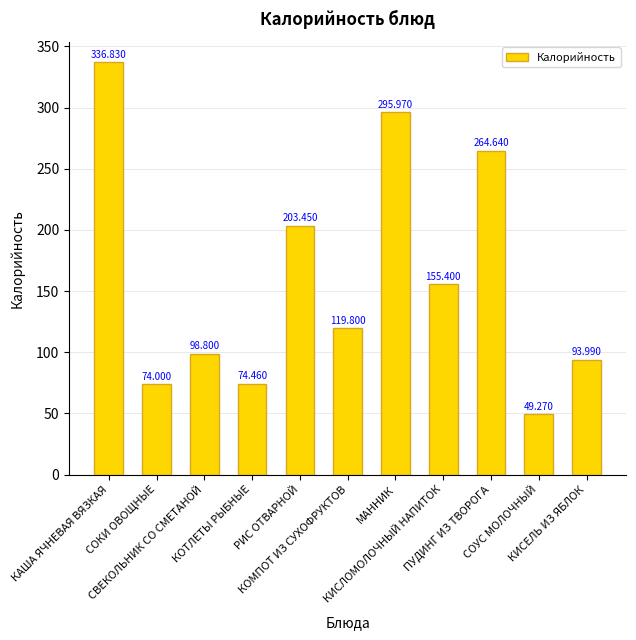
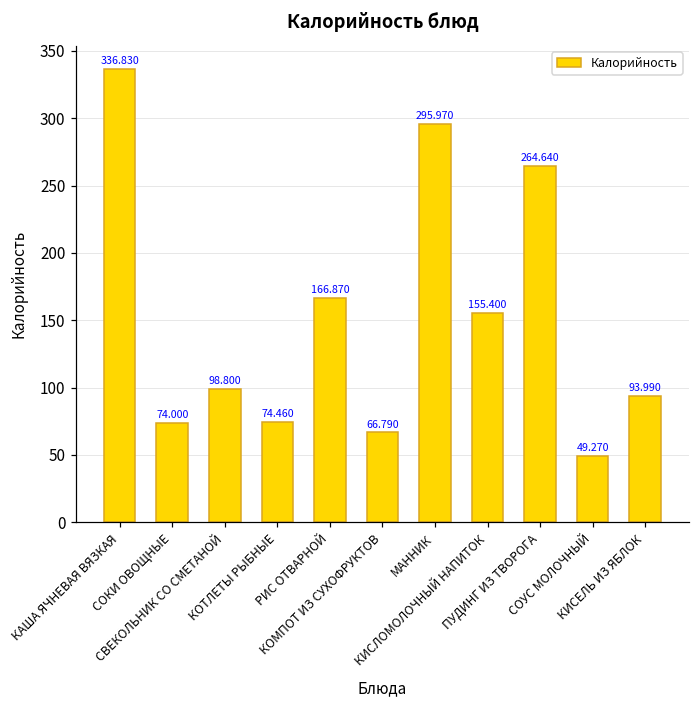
  {
    "КАША ЯЧНЕВАЯ ВЯЗКАЯ": 336.830,
    "СОКИ ОВОЩНЫЕ": 74.000,
    "СВЕКОЛЬНИК СО СМЕТАНОЙ": 98.800,
    "КОТЛЕТЫ РЫБНЫЕ": 74.460,
-   "РИС ОТВАРНОЙ": 203.450,
-   "КОМПОТ ИЗ СУХОФРУКТОВ": 119.800,
+   "РИС ОТВАРНОЙ": 166.870,
+   "КОМПОТ ИЗ СУХОФРУКТОВ": 66.790,
    "МАННИК": 295.970,
    "КИСЛОМОЛОЧНЫЙ НАПИТОК": 155.400,
    "ПУДИНГ ИЗ ТВОРОГА": 264.640,
    "СОУС МОЛОЧНЫЙ": 49.270,
    "КИСЕЛЬ ИЗ ЯБЛОК": 93.990
  }
